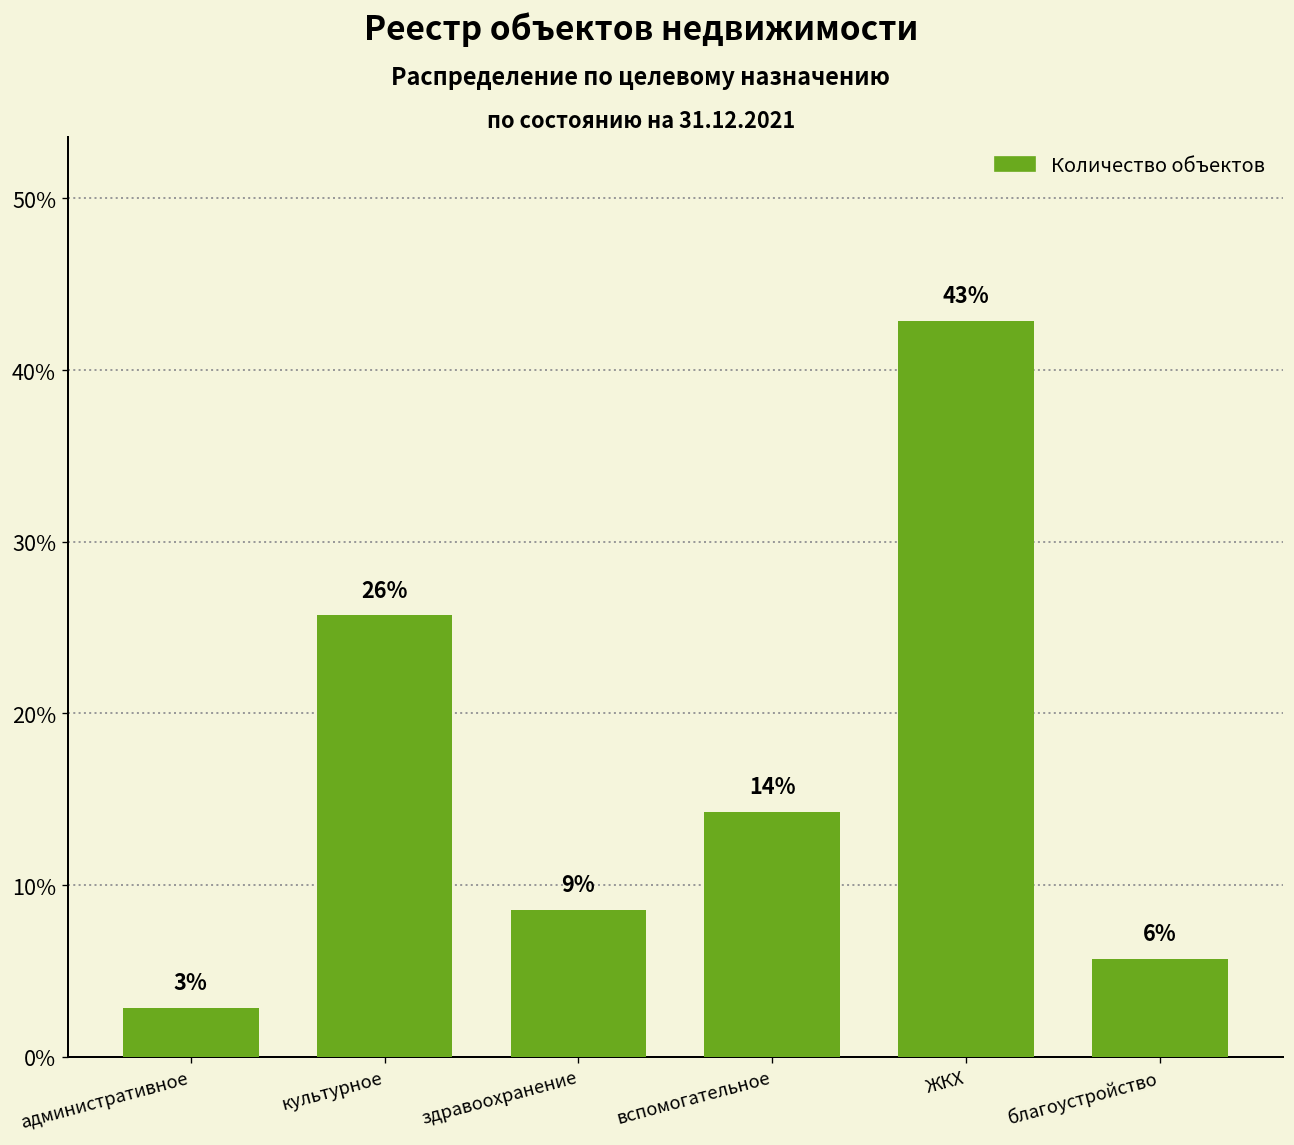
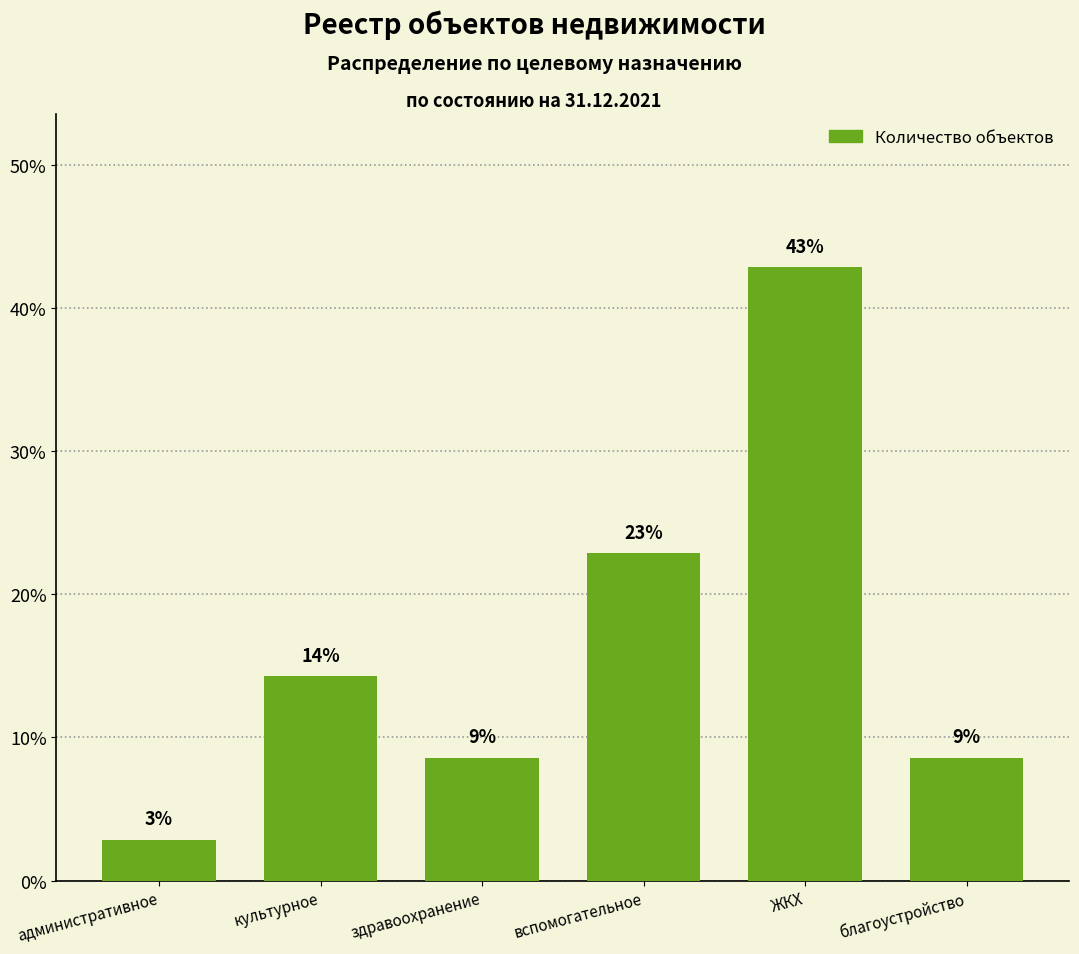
  {
    "административное": "3%",
-   "культурное": "26%",
+   "культурное": "14%",
    "здравоохранение": "9%",
-   "вспомогательное": "14%",
+   "вспомогательное": "23%",
    "ЖКХ": "43%",
-   "благоустройство": "6%"
+   "благоустройство": "9%"
  }
